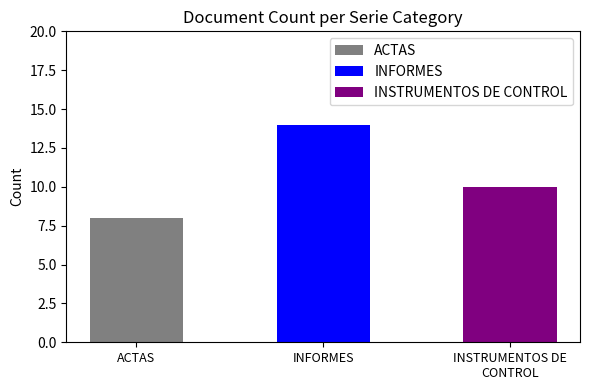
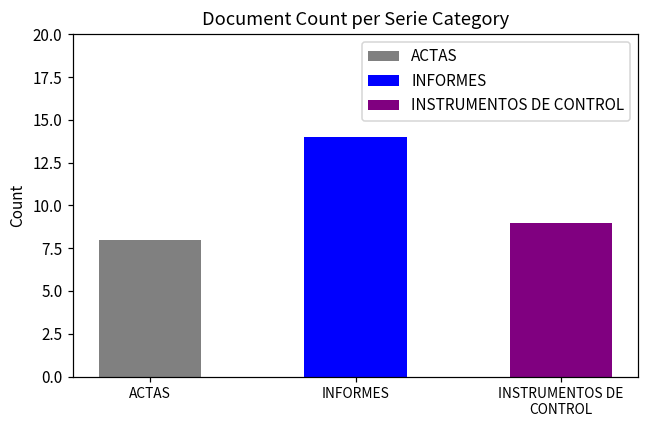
  {
    "ACTAS": 8,
    "INFORMES": 14,
-   "INSTRUMENTOS DE CONTROL": 10
+   "INSTRUMENTOS DE CONTROL": 9
  }
